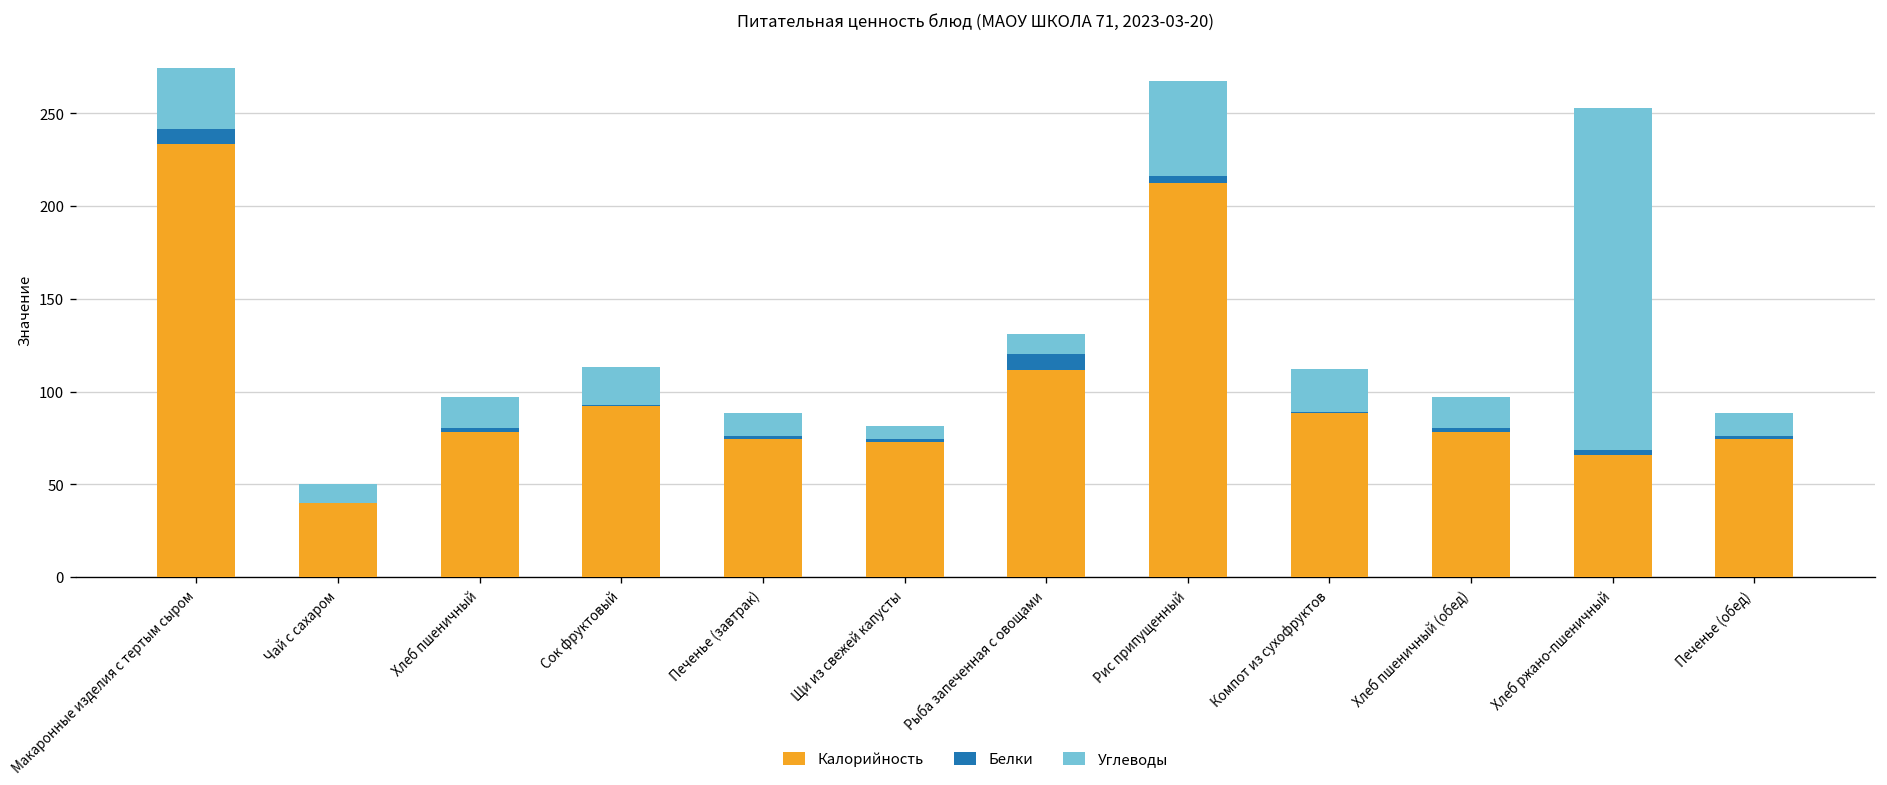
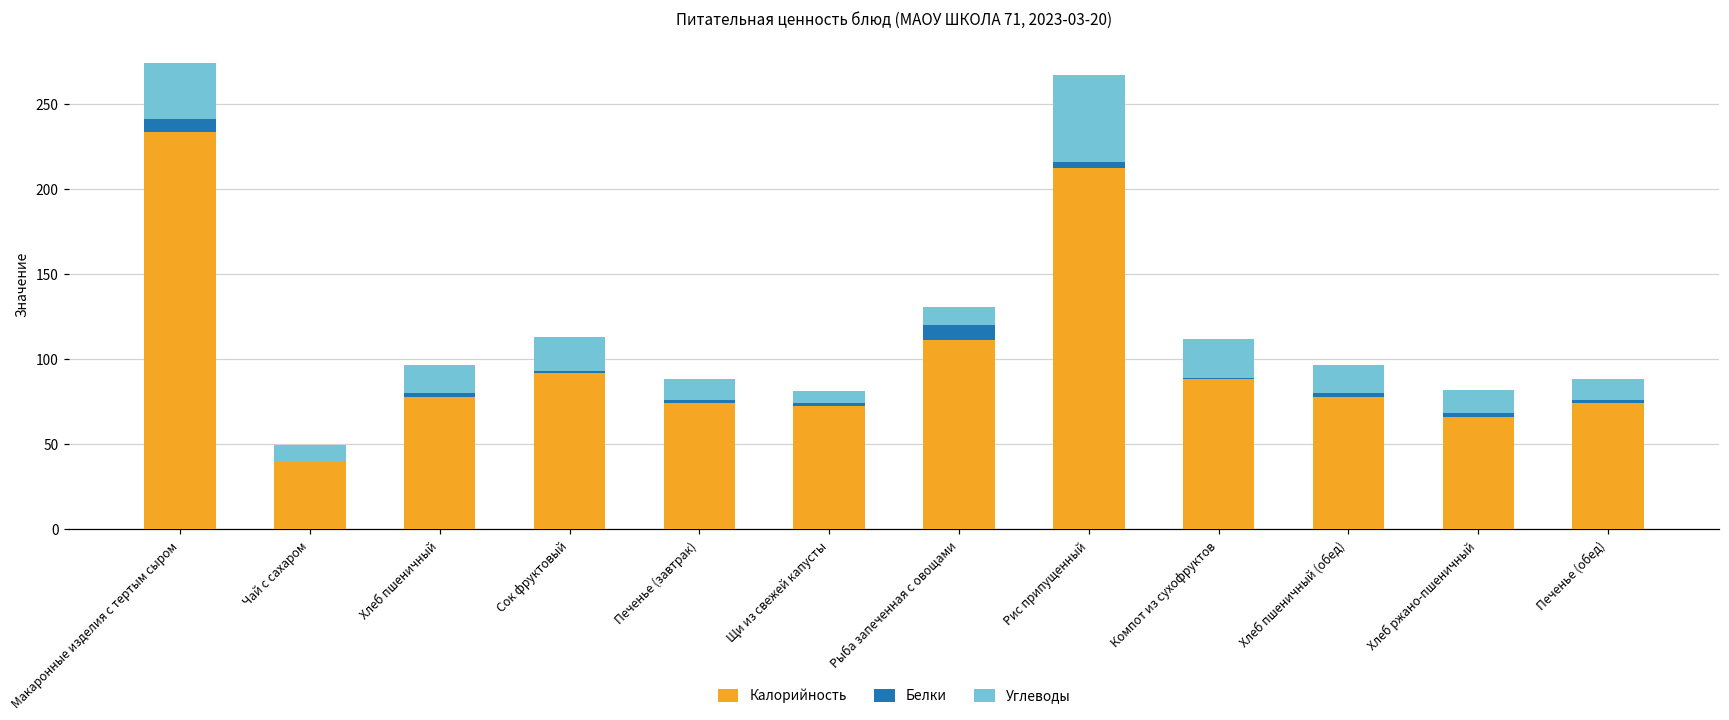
  {
    "Калорийность": {
      "Макаронные изделия с тертым сыром": 234,
      "Чай с сахаром": 40,
      "Хлеб пшеничный": 78,
      "Сок фруктовый": 92,
      "Печенье (завтрак)": 75,
      "Щи из свежей капусты": 73,
      "Рыба запеченная с овощами": 112,
      "Рис припущенный": 212,
      "Компот из сухофруктов": 89,
      "Хлеб пшеничный (обед)": 78,
      "Хлеб ржано-пшеничный": 66,
      "Печенье (обед)": 75
    },
    "Белки": {
      "Макаронные изделия с тертым сыром": 8,
      "Чай с сахаром": 0,
      "Хлеб пшеничный": 2,
      "Рыба запеченная с овощами": 8,
      "Рис припущенный": 4,
      "Хлеб пшеничный (обед)": 2,
      "Хлеб ржано-пшеничный": 2
    },
    "Углеводы": {
      "Макаронные изделия с тертым сыром": 33,
      "Чай с сахаром": 10,
      "Хлеб пшеничный": 17,
      "Сок фруктовый": 20,
      "Печенье (завтрак)": 13,
      "Щи из свежей капусты": 7,
      "Рыба запеченная с овощами": 11,
      "Рис припущенный": 51,
      "Компот из сухофруктов": 23,
      "Хлеб пшеничный (обед)": 17,
-     "Хлеб ржано-пшеничный": 185,
+     "Хлеб ржано-пшеничный": 14,
      "Печенье (обед)": 13
    }
  }
